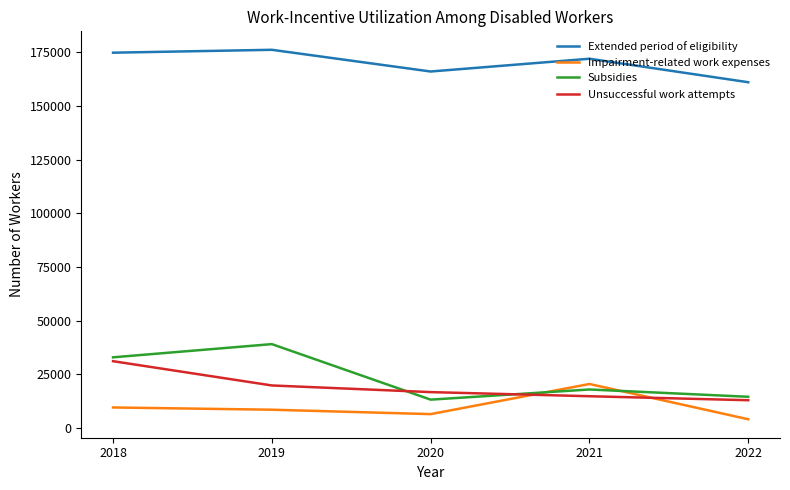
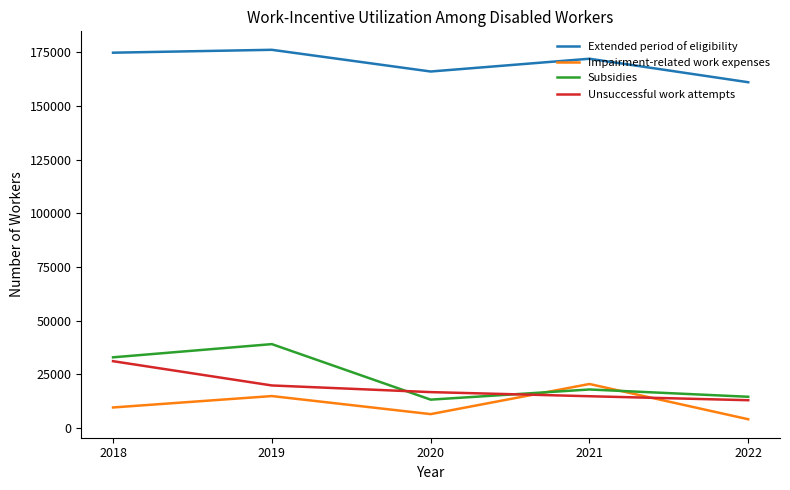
  {
    "Extended period of eligibility": {
      "2018": 175000,
      "2019": 176000,
      "2020": 166000,
      "2021": 172000,
      "2022": 161000
    },
    "Impairment-related work expenses": {
      "2018": 10000,
-     "2019": 9000,
+     "2019": 15000,
      "2020": 6000,
      "2021": 20000,
      "2022": 4000
    },
    "Subsidies": {
      "2018": 33000,
      "2019": 39000,
      "2020": 13000,
      "2021": 18000,
      "2022": 15000
    },
    "Unsuccessful work attempts": {
      "2018": 31000,
      "2019": 20000,
      "2020": 17000,
      "2021": 15000,
      "2022": 13000
    }
  }
